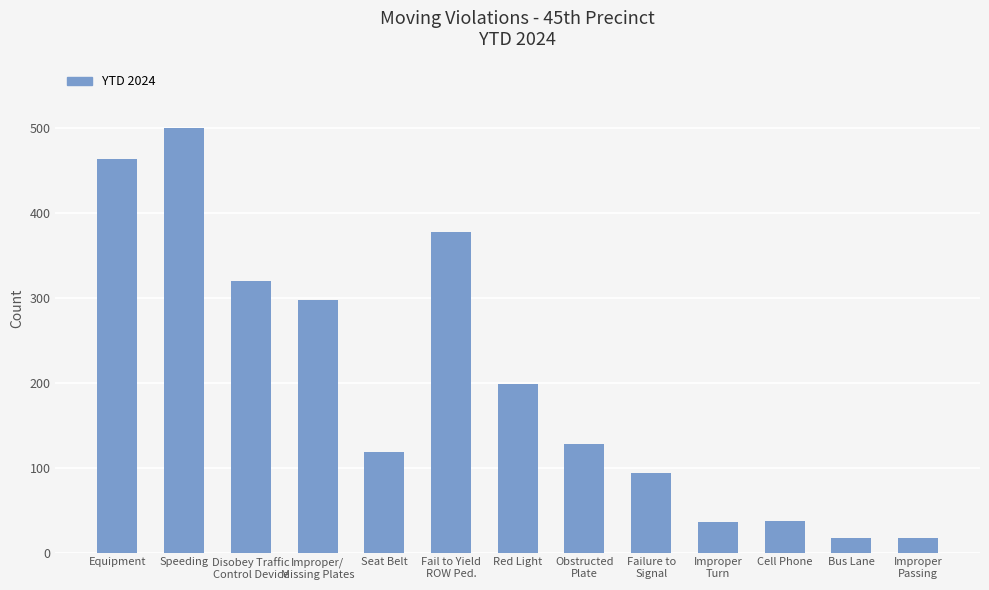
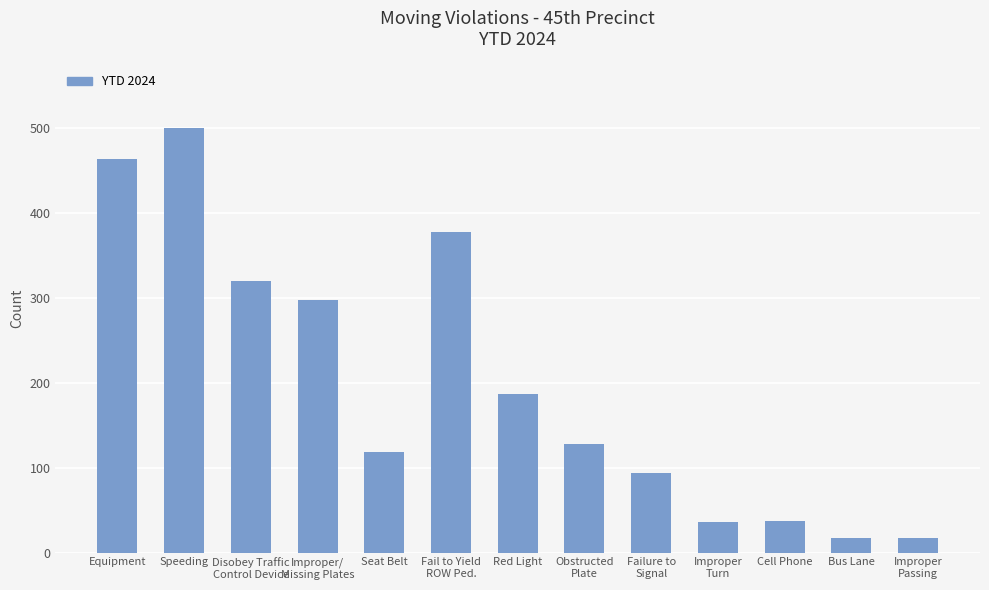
  {
    "Equipment": 460,
    "Speeding": 500,
    "Disobey Traffic Control Device": 320,
    "Improper/ Missing Plates": 300,
    "Seat Belt": 120,
    "Fail to Yield ROW Ped.": 380,
-   "Red Light": 200,
+   "Red Light": 190,
    "Obstructed Plate": 130,
    "Failure to Signal": 90,
    "Improper Turn": 40,
    "Cell Phone": 40,
    "Bus Lane": 20,
    "Improper Passing": 20
  }
